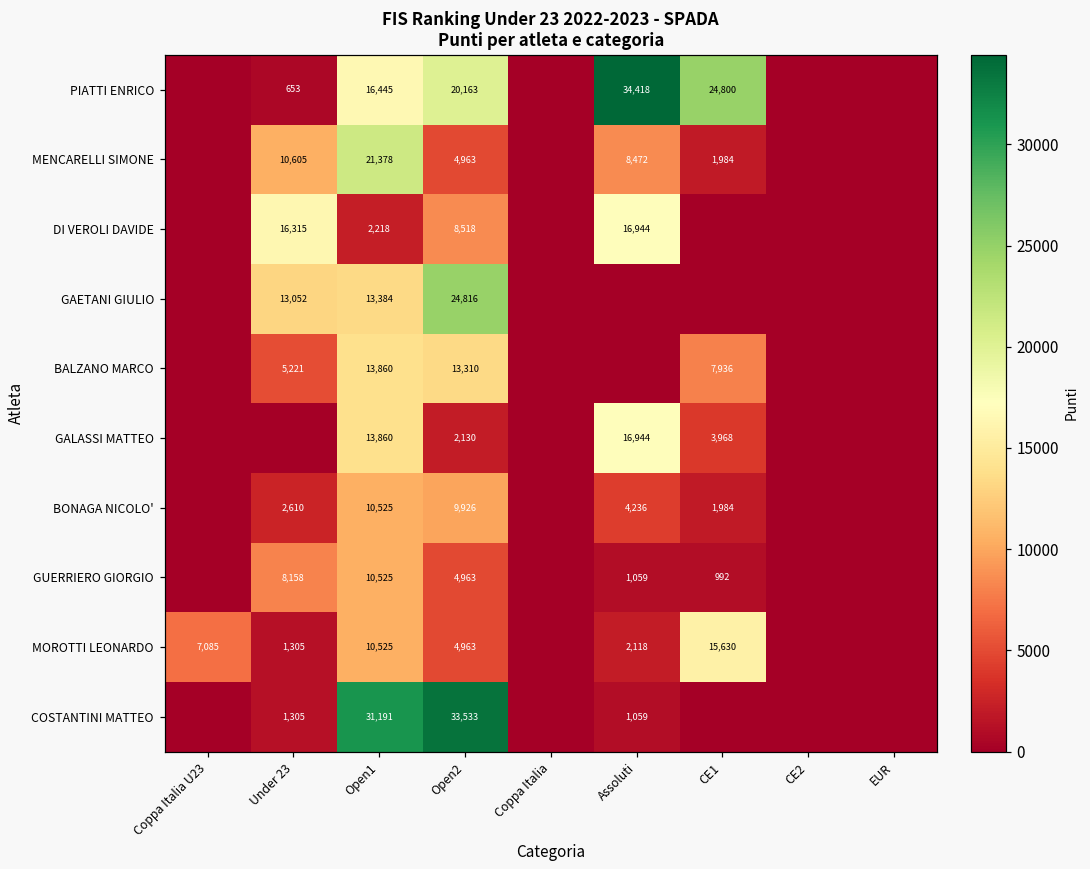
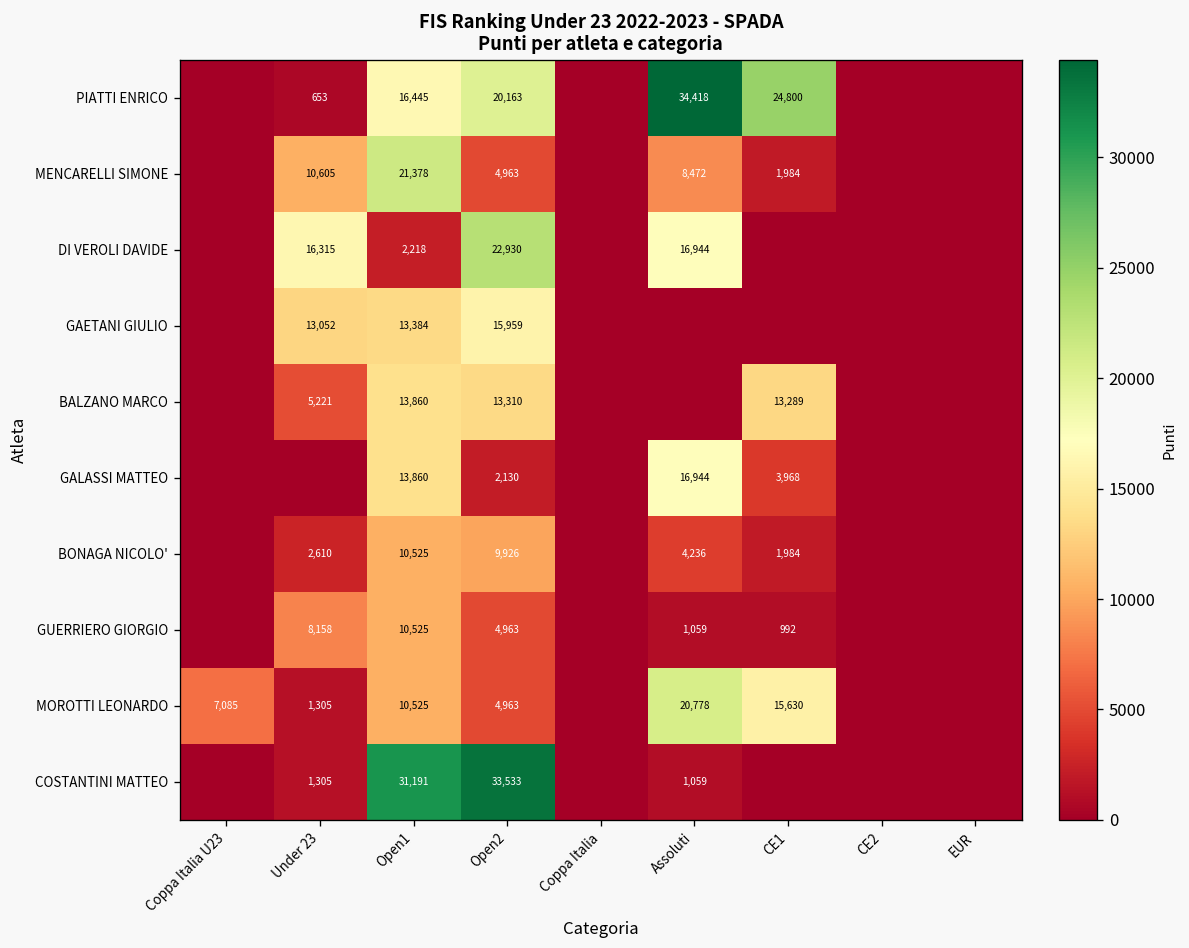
  {
    "PIATTI ENRICO": {
      "Under 23": "653",
      "Open1": "16,445",
      "Open2": "20,163",
      "Assoluti": "34,418",
      "CE1": "24,800"
    },
    "MENCARELLI SIMONE": {
      "Under 23": "10,605",
      "Open1": "21,378",
      "Open2": "4,963",
      "Assoluti": "8,472",
      "CE1": "1,984"
    },
    "DI VEROLI DAVIDE": {
      "Under 23": "16,315",
      "Open1": "2,218",
-     "Open2": "8,518",
+     "Open2": "22,930",
      "Assoluti": "16,944"
    },
    "GAETANI GIULIO": {
      "Under 23": "13,052",
      "Open1": "13,384",
-     "Open2": "24,816"
+     "Open2": "15,959"
    },
    "BALZANO MARCO": {
      "Under 23": "5,221",
      "Open1": "13,860",
      "Open2": "13,310",
-     "CE1": "7,936"
+     "CE1": "13,289"
    },
    "GALASSI MATTEO": {
      "Open1": "13,860",
      "Open2": "2,130",
      "Assoluti": "16,944",
      "CE1": "3,968"
    },
    "BONAGA NICOLO'": {
      "Under 23": "2,610",
      "Open1": "10,525",
      "Open2": "9,926",
      "Assoluti": "4,236",
      "CE1": "1,984"
    },
    "GUERRIERO GIORGIO": {
      "Under 23": "8,158",
      "Open1": "10,525",
      "Open2": "4,963",
      "Assoluti": "1,059",
      "CE1": "992"
    },
    "MOROTTI LEONARDO": {
      "Coppa Italia U23": "7,085",
      "Under 23": "1,305",
      "Open1": "10,525",
      "Open2": "4,963",
-     "Assoluti": "2,118",
+     "Assoluti": "20,778",
      "CE1": "15,630"
    },
    "COSTANTINI MATTEO": {
      "Under 23": "1,305",
      "Open1": "31,191",
      "Open2": "33,533",
      "Assoluti": "1,059"
    }
  }
